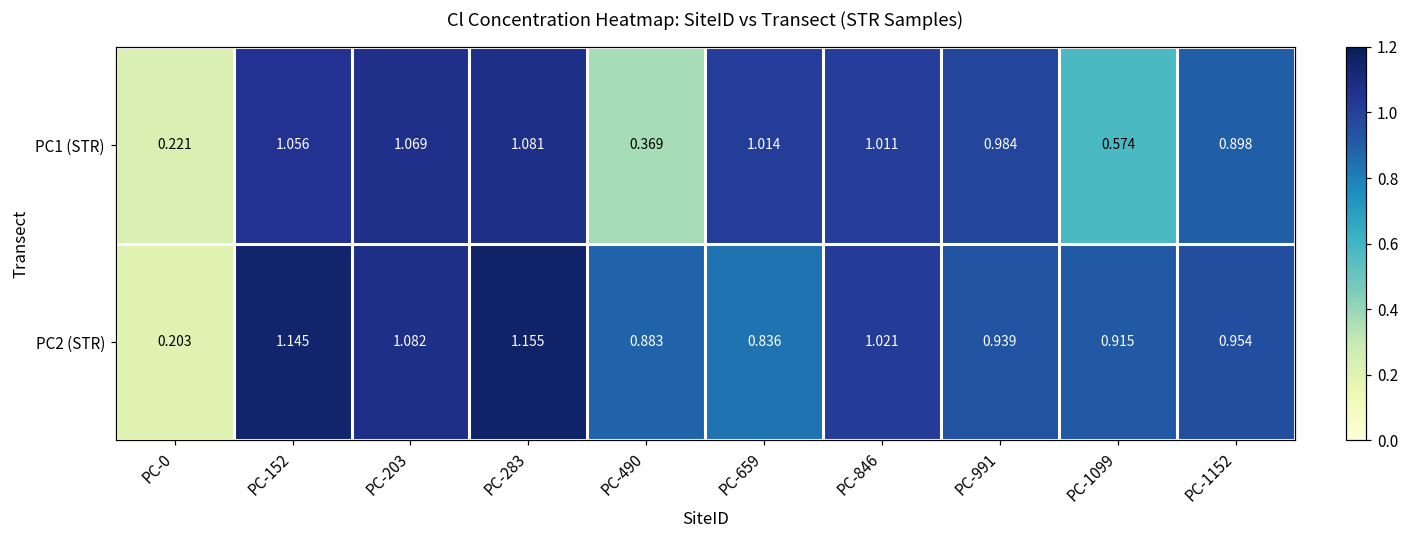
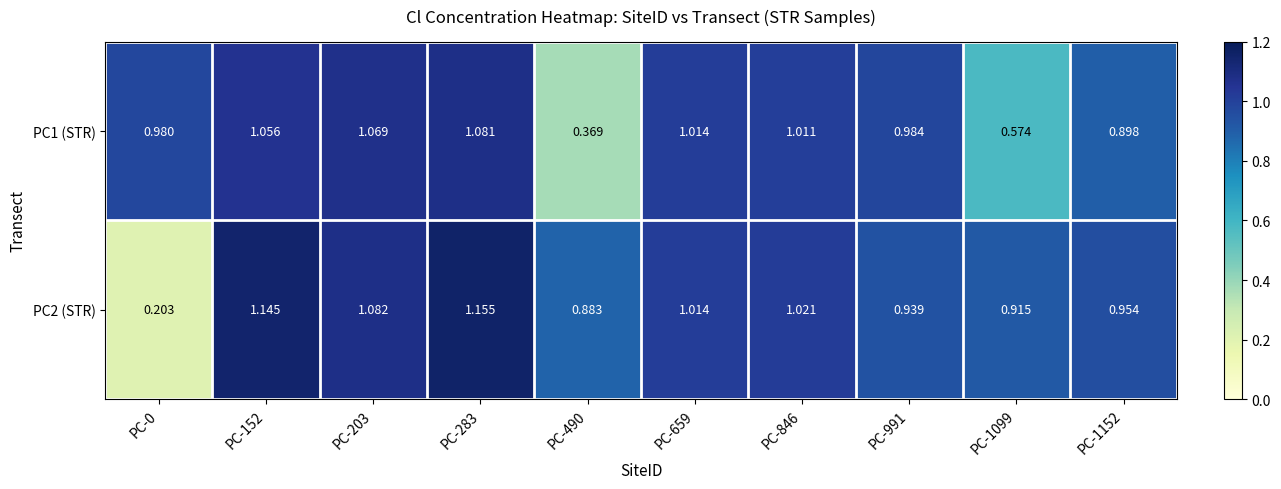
  {
    "PC1 (STR)": {
-     "PC-0": 0.221,
+     "PC-0": 0.980,
      "PC-152": 1.056,
      "PC-203": 1.069,
      "PC-283": 1.081,
      "PC-490": 0.369,
      "PC-659": 1.014,
      "PC-846": 1.011,
      "PC-991": 0.984,
      "PC-1099": 0.574,
      "PC-1152": 0.898
    },
    "PC2 (STR)": {
      "PC-0": 0.203,
      "PC-152": 1.145,
      "PC-203": 1.082,
      "PC-283": 1.155,
      "PC-490": 0.883,
-     "PC-659": 0.836,
+     "PC-659": 1.014,
      "PC-846": 1.021,
      "PC-991": 0.939,
      "PC-1099": 0.915,
      "PC-1152": 0.954
    }
  }
